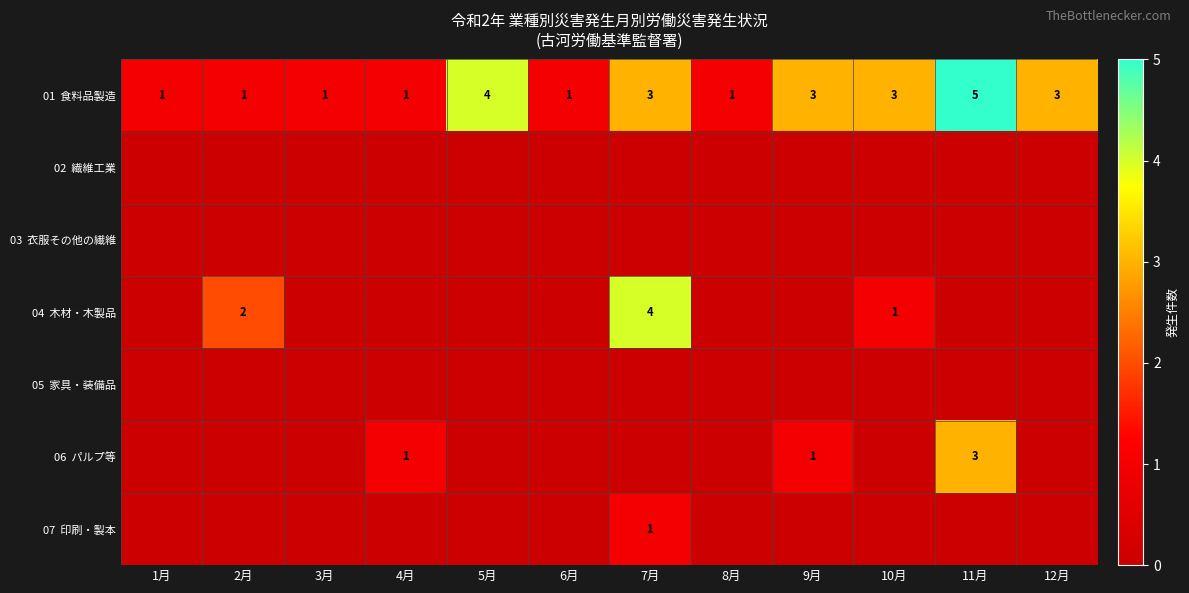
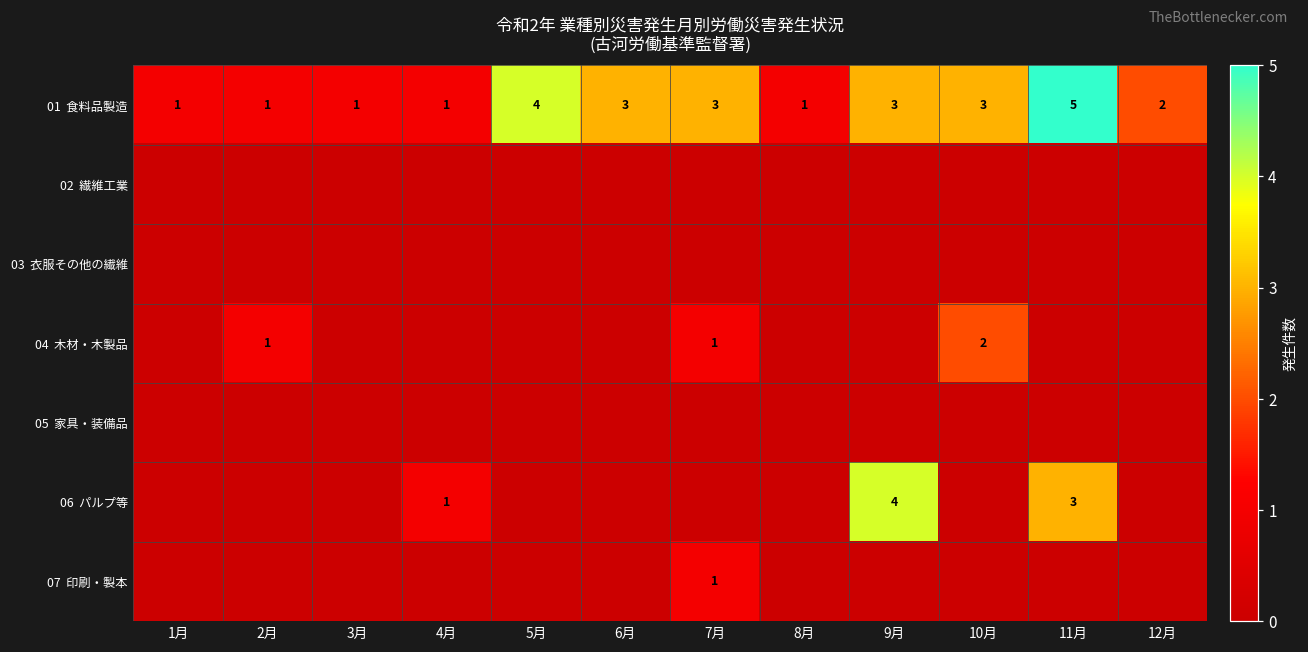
  {
    "01 食料品製造": {
      "1月": 1,
      "2月": 1,
      "3月": 1,
      "4月": 1,
      "5月": 4,
-     "6月": 1,
+     "6月": 3,
      "7月": 3,
      "8月": 1,
      "9月": 3,
      "10月": 3,
      "11月": 5,
-     "12月": 3
+     "12月": 2
    },
    "04 木材・木製品": {
-     "2月": 2,
-     "7月": 4,
-     "10月": 1
+     "2月": 1,
+     "7月": 1,
+     "10月": 2
    },
    "06 パルプ等": {
      "4月": 1,
-     "9月": 1,
+     "9月": 4,
      "11月": 3
    },
    "07 印刷・製本": {
      "7月": 1
    }
  }
